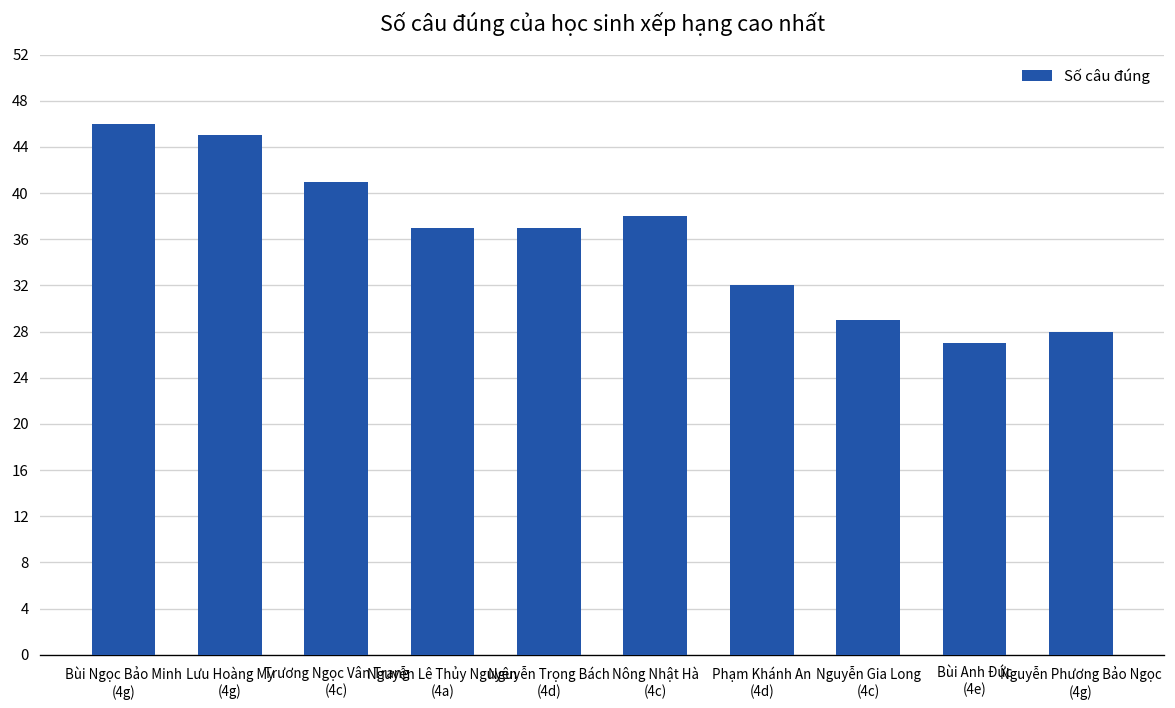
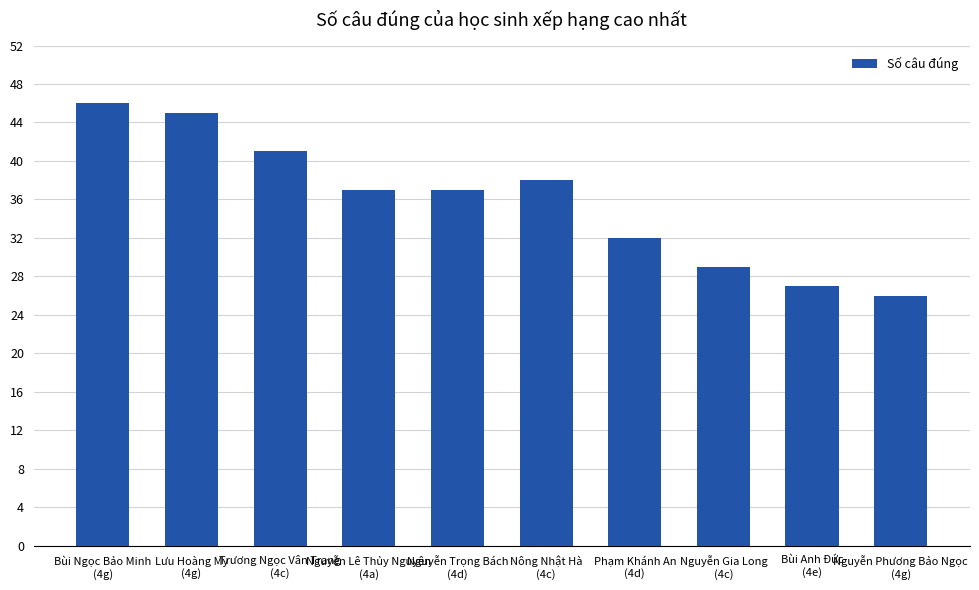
  {
    "Bùi Ngọc Bảo Minh (4g)": 46,
    "Lưu Hoàng My (4g)": 45,
    "Nông Nhật Hà (4c)": 38,
    "Phạm Khánh An (4d)": 32,
    "Nguyễn Gia Long (4c)": 29,
-   "Nguyễn Phương Bảo Ngọc (4g)": 28
+   "Nguyễn Phương Bảo Ngọc (4g)": 26
  }
